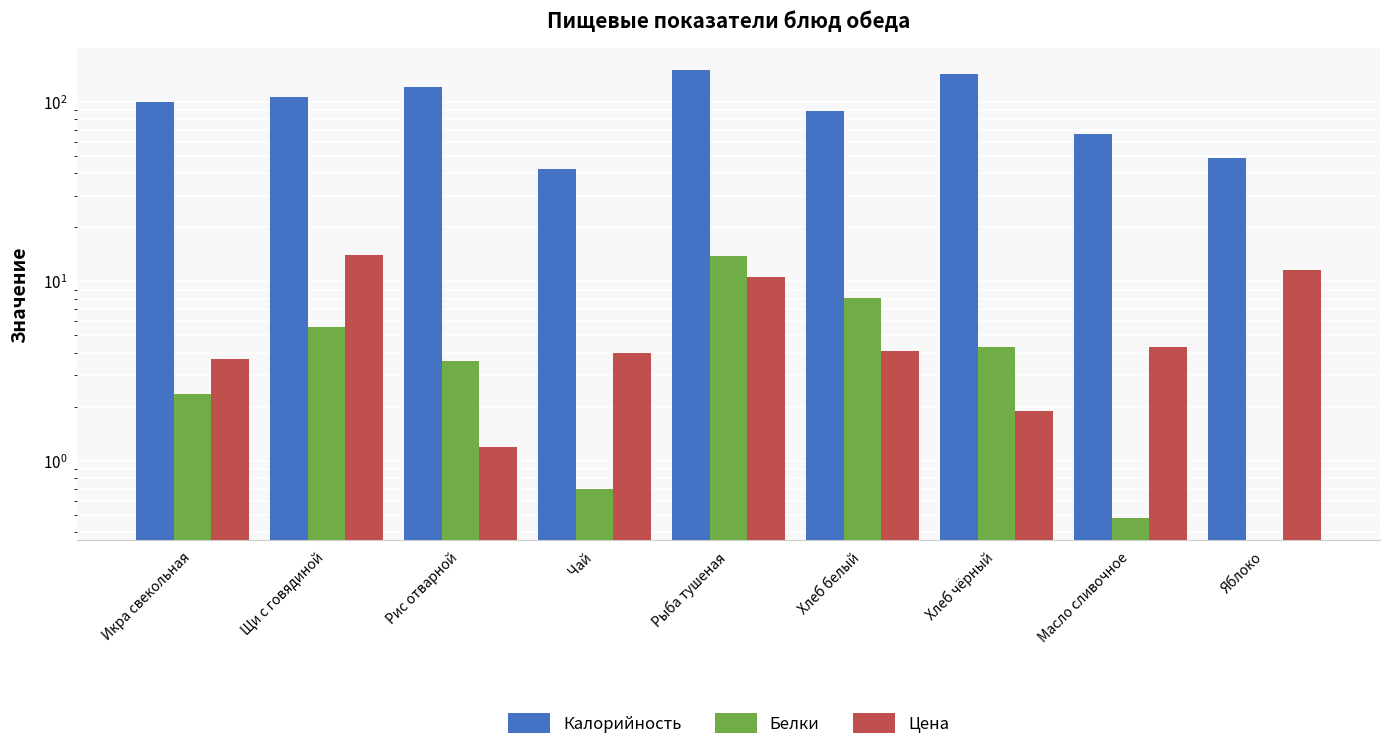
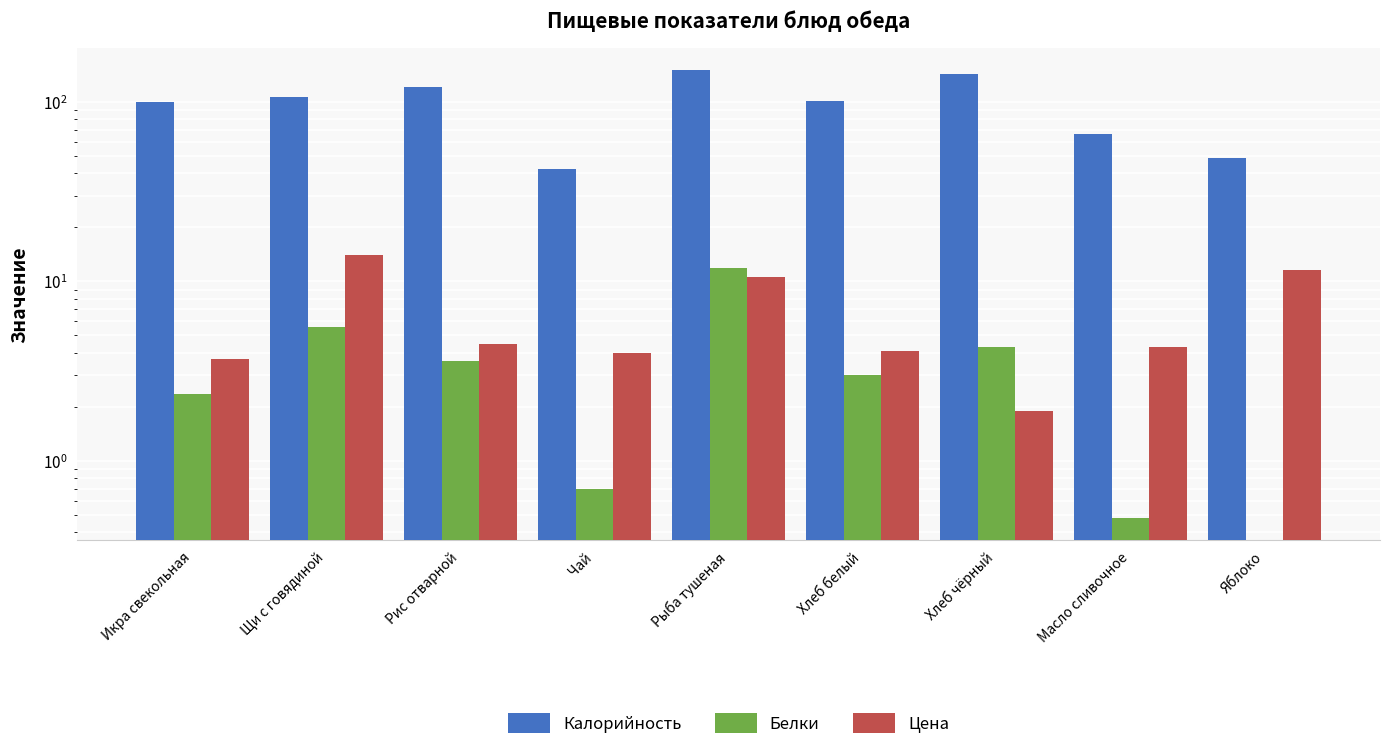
  {
    "Калорийность": {
      "Икра свекольная": 100,
      "Щи с говядиной": 110,
      "Рис отварной": 120,
      "Чай": 42,
      "Рыба тушеная": 150,
-     "Хлеб белый": 90,
+     "Хлеб белый": 100,
      "Хлеб чёрный": 140,
      "Масло сливочное": 66,
      "Яблоко": 49
    },
    "Белки": {
      "Икра свекольная": 2.4,
      "Щи с говядиной": 5.5,
      "Рис отварной": 3.6,
      "Чай": 0.7,
-     "Рыба тушеная": 14,
-     "Хлеб белый": 8,
+     "Рыба тушеная": 12,
+     "Хлеб белый": 3.0,
      "Хлеб чёрный": 4.3,
      "Масло сливочное": 0.48
    },
    "Цена": {
      "Икра свекольная": 3.7,
      "Щи с говядиной": 14,
-     "Рис отварной": 1.2,
+     "Рис отварной": 4.5,
      "Чай": 4.0,
      "Рыба тушеная": 11,
      "Хлеб белый": 4.1,
      "Хлеб чёрный": 1.9,
      "Масло сливочное": 4.3,
      "Яблоко": 12
    }
  }
